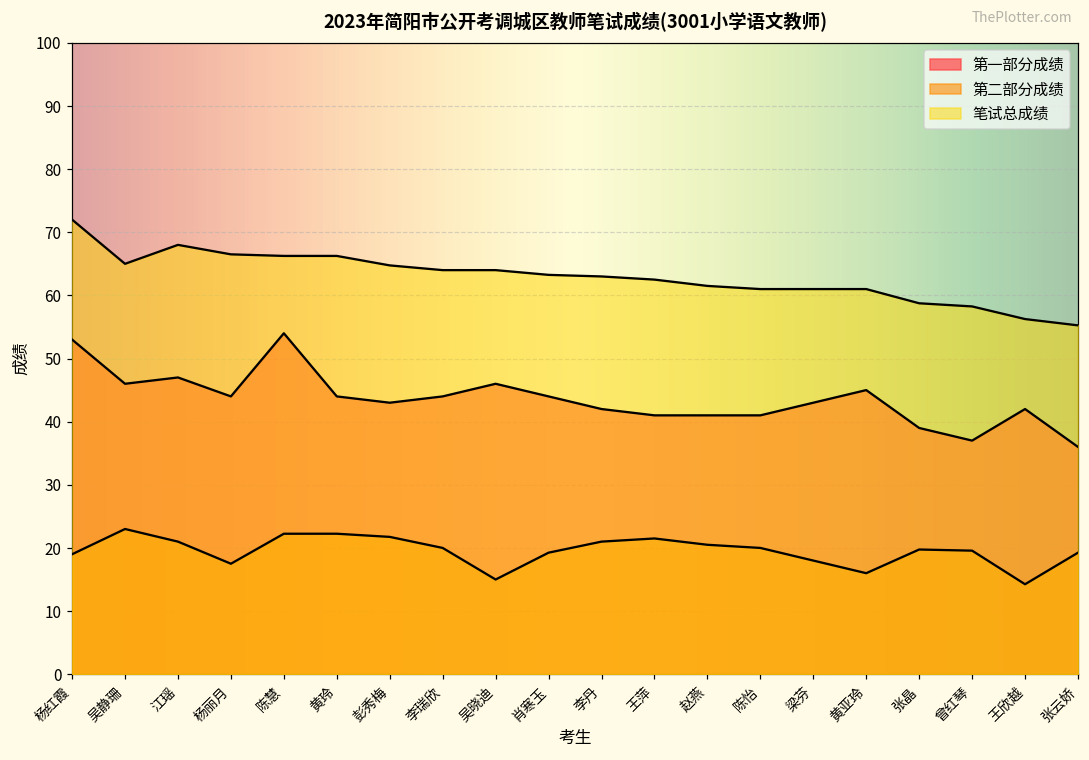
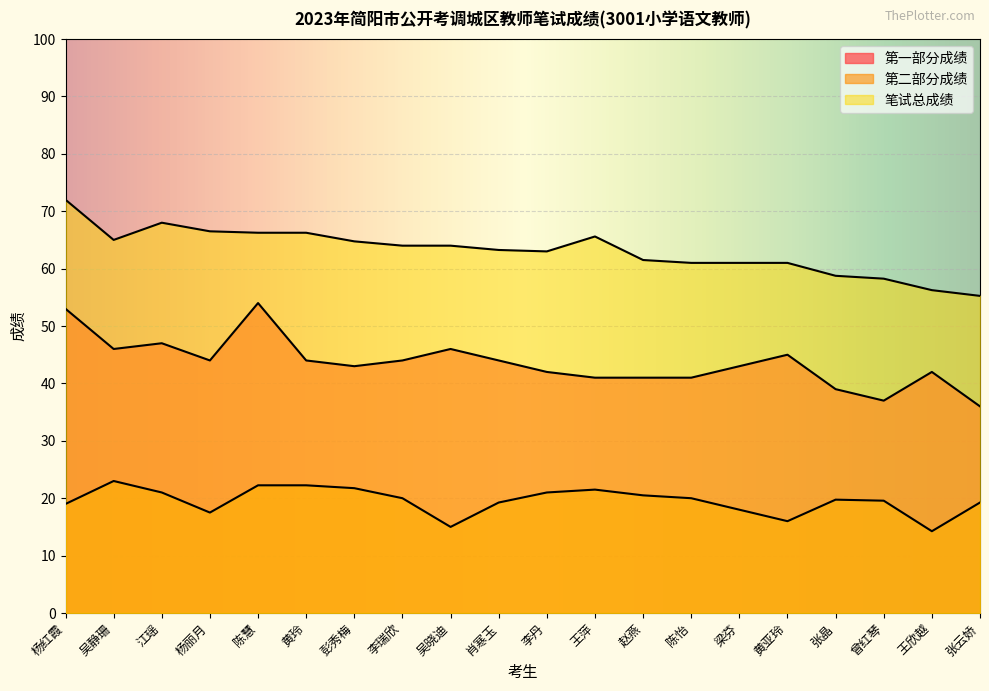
  {
    "第一部分成绩": {
      "杨红霞": 53,
      "吴静珊": 46,
      "江瑶": 47,
      "杨丽月": 44,
      "陈慧": 54,
      "黄玲": 44,
      "彭秀梅": 43,
      "李瑞欣": 44,
      "吴晓迪": 46,
      "肖寒玉": 44,
      "李丹": 42,
      "王萍": 41,
      "赵燕": 41,
      "陈怡": 41,
      "梁芬": 43,
      "黄亚玲": 45,
      "张晶": 39,
      "曾红琴": 37,
      "王欣越": 42,
      "张云娇": 36
    },
    "第二部分成绩": {
      "杨红霞": 19,
      "吴静珊": 23,
      "江瑶": 21,
      "杨丽月": 18,
      "陈慧": 22,
      "黄玲": 22,
      "彭秀梅": 22,
      "李瑞欣": 20,
      "吴晓迪": 15,
      "肖寒玉": 19,
      "李丹": 21,
      "王萍": 22,
      "赵燕": 21,
      "陈怡": 20,
      "梁芬": 18,
      "黄亚玲": 16,
      "张晶": 20,
      "曾红琴": 20,
      "王欣越": 14,
      "张云娇": 19
    },
    "笔试总成绩": {
      "杨红霞": 72,
      "吴静珊": 65,
      "江瑶": 68,
      "杨丽月": 67,
      "陈慧": 66,
      "黄玲": 66,
      "彭秀梅": 65,
      "李瑞欣": 64,
      "吴晓迪": 64,
      "肖寒玉": 63,
      "李丹": 63,
-     "王萍": 63,
+     "王萍": 66,
      "赵燕": 62,
      "陈怡": 61,
      "梁芬": 61,
      "黄亚玲": 61,
      "张晶": 59,
      "曾红琴": 58,
      "王欣越": 56,
      "张云娇": 55
    }
  }
